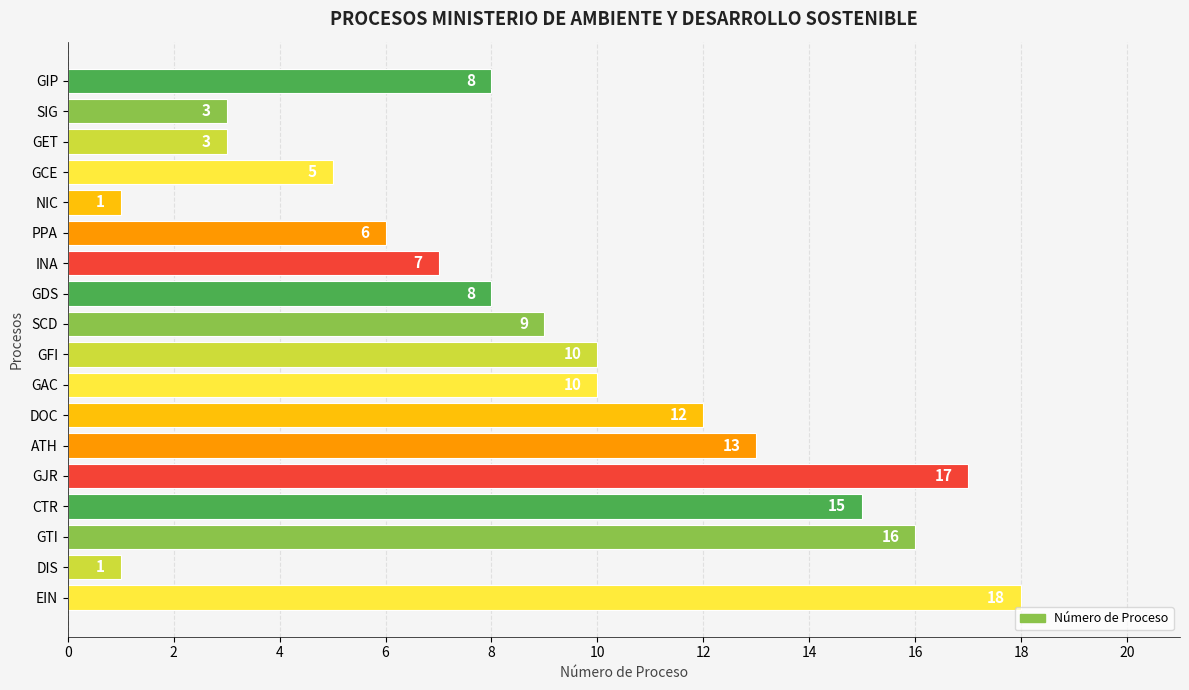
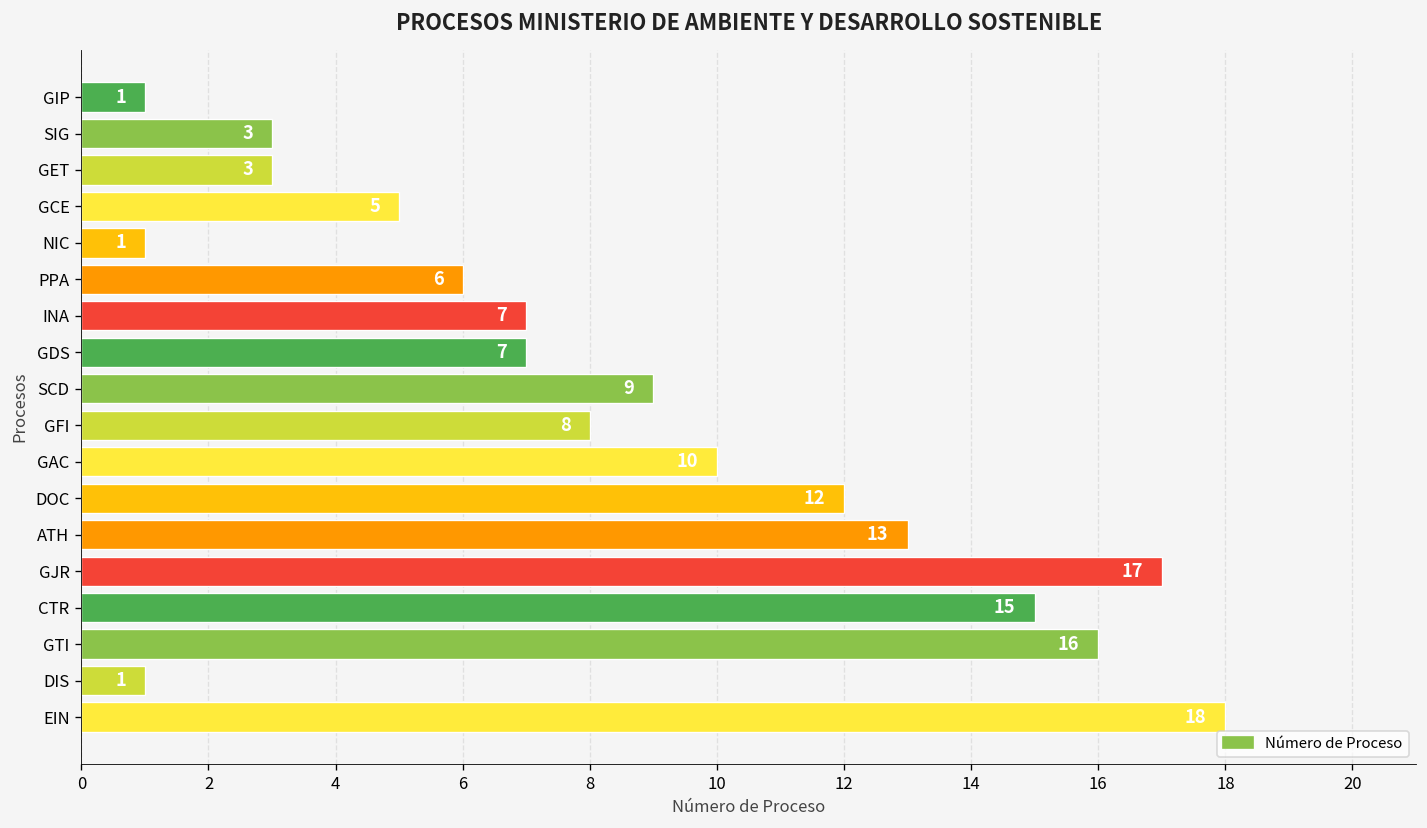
  {
-   "GIP": 8,
+   "GIP": 1,
    "SIG": 3,
    "GET": 3,
    "GCE": 5,
    "NIC": 1,
    "PPA": 6,
    "INA": 7,
-   "GDS": 8,
+   "GDS": 7,
    "SCD": 9,
-   "GFI": 10,
+   "GFI": 8,
    "GAC": 10,
    "DOC": 12,
    "ATH": 13,
    "GJR": 17,
    "CTR": 15,
    "GTI": 16,
    "DIS": 1,
    "EIN": 18
  }
